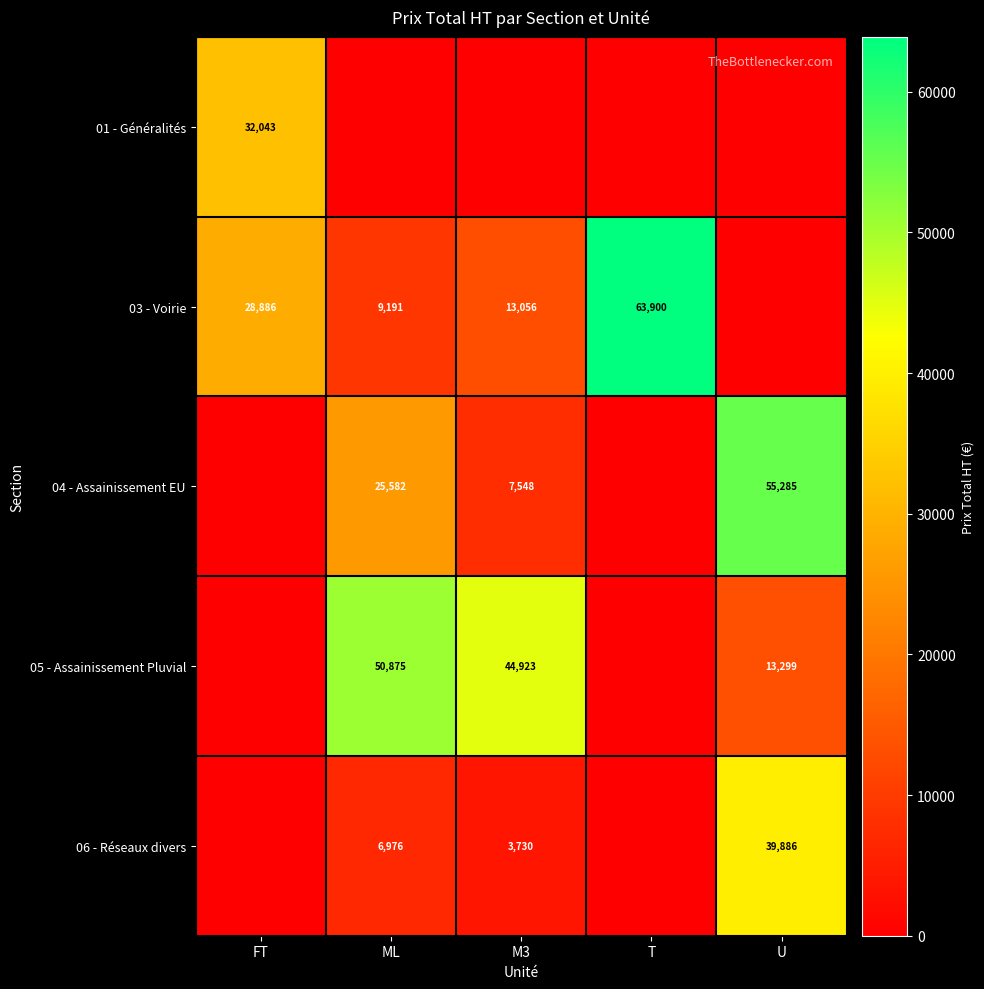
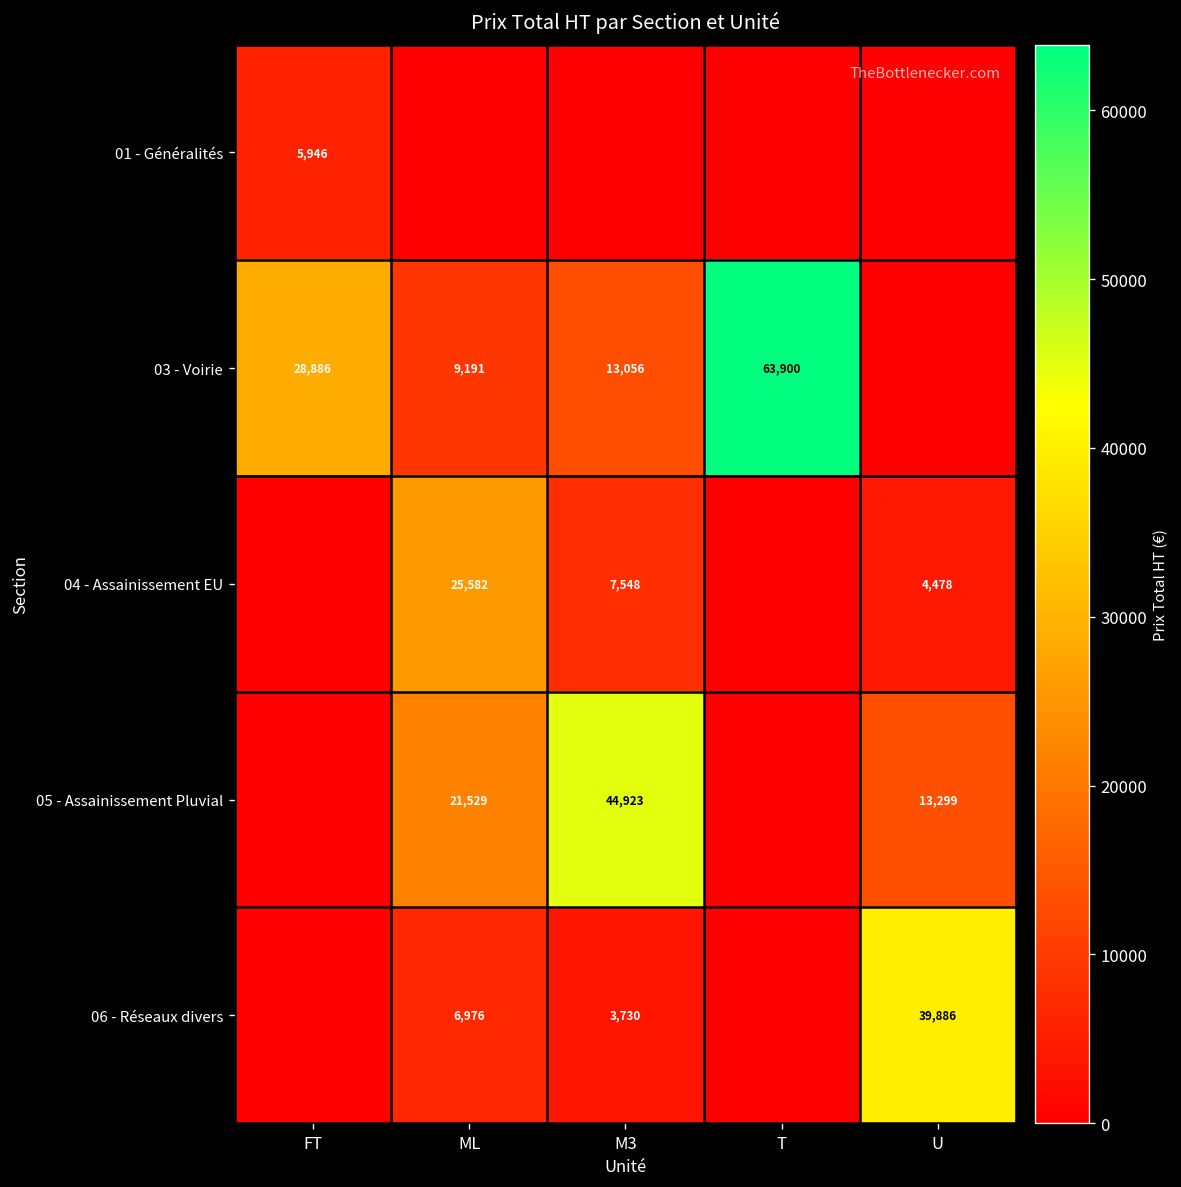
  {
    "01 - Généralités": {
-     "FT": "32,043"
+     "FT": "5,946"
    },
    "03 - Voirie": {
      "FT": "28,886",
      "ML": "9,191",
      "M3": "13,056",
      "T": "63,900"
    },
    "04 - Assainissement EU": {
      "ML": "25,582",
      "M3": "7,548",
-     "U": "55,285"
+     "U": "4,478"
    },
    "05 - Assainissement Pluvial": {
-     "ML": "50,875",
+     "ML": "21,529",
      "M3": "44,923",
      "U": "13,299"
    },
    "06 - Réseaux divers": {
      "ML": "6,976",
      "M3": "3,730",
      "U": "39,886"
    }
  }
